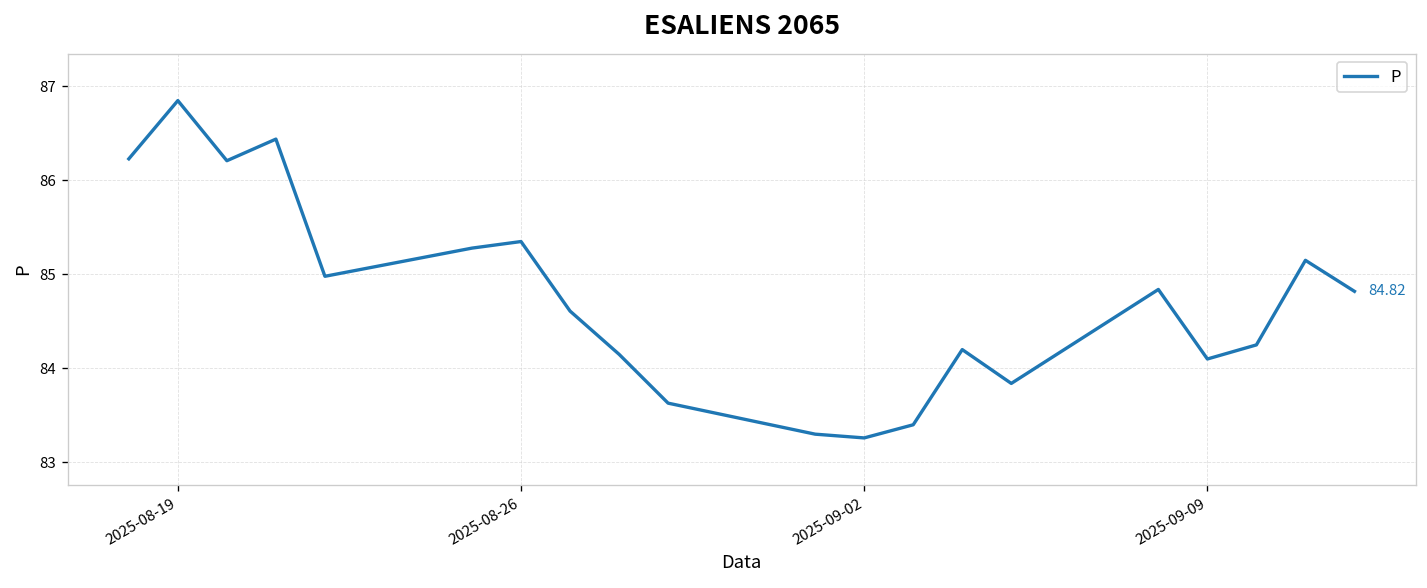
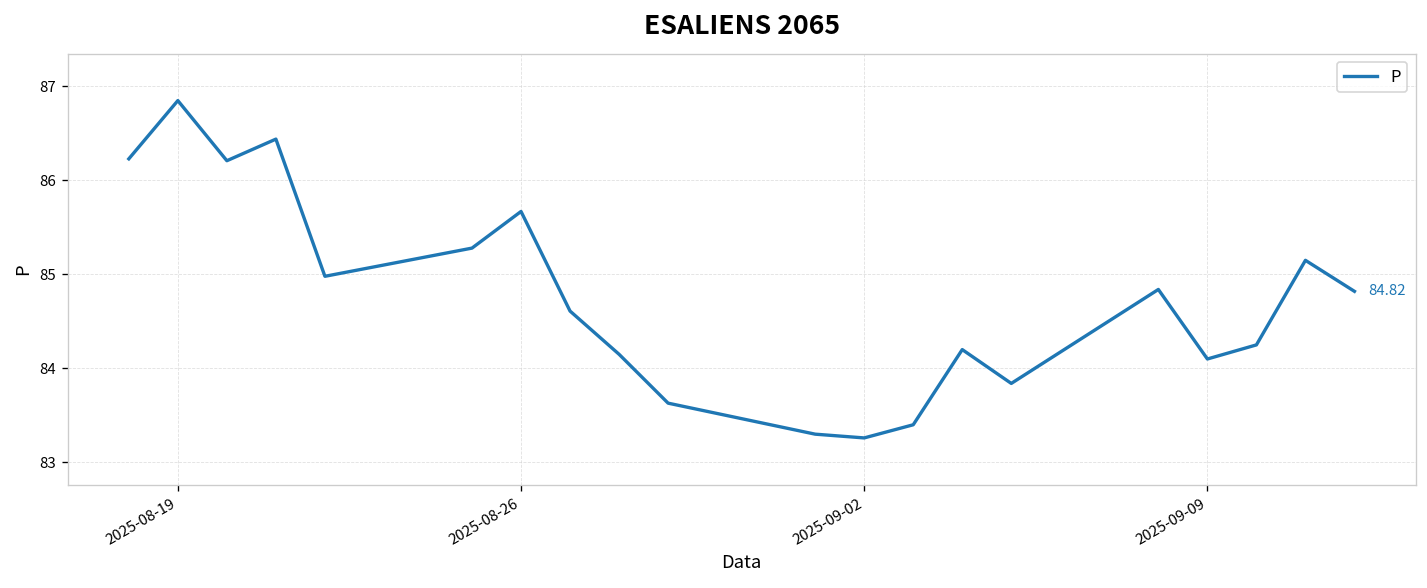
  {
    "2025-08-19": 86.9,
-   "2025-08-26": 85.4,
+   "2025-08-26": 85.7,
    "2025-09-02": 83.3,
    "2025-09-09": 84.1
  }
